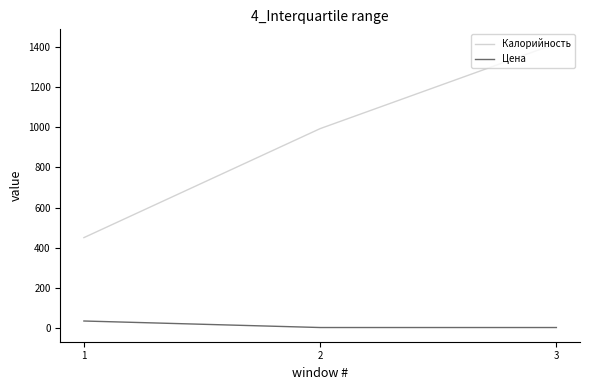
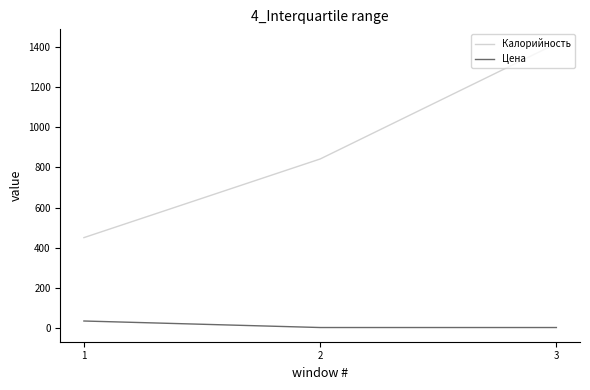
  {
    "Калорийность": {
      "1": 450,
-     "2": 990
+     "2": 840
    },
    "Цена": {
      "1": 30,
      "2": 0,
      "3": 0
    }
  }
